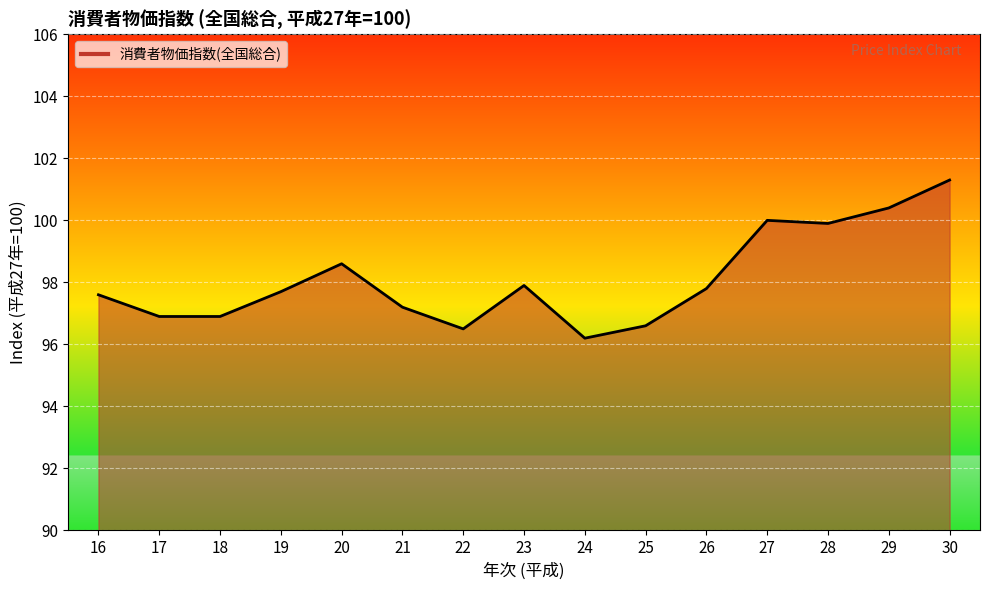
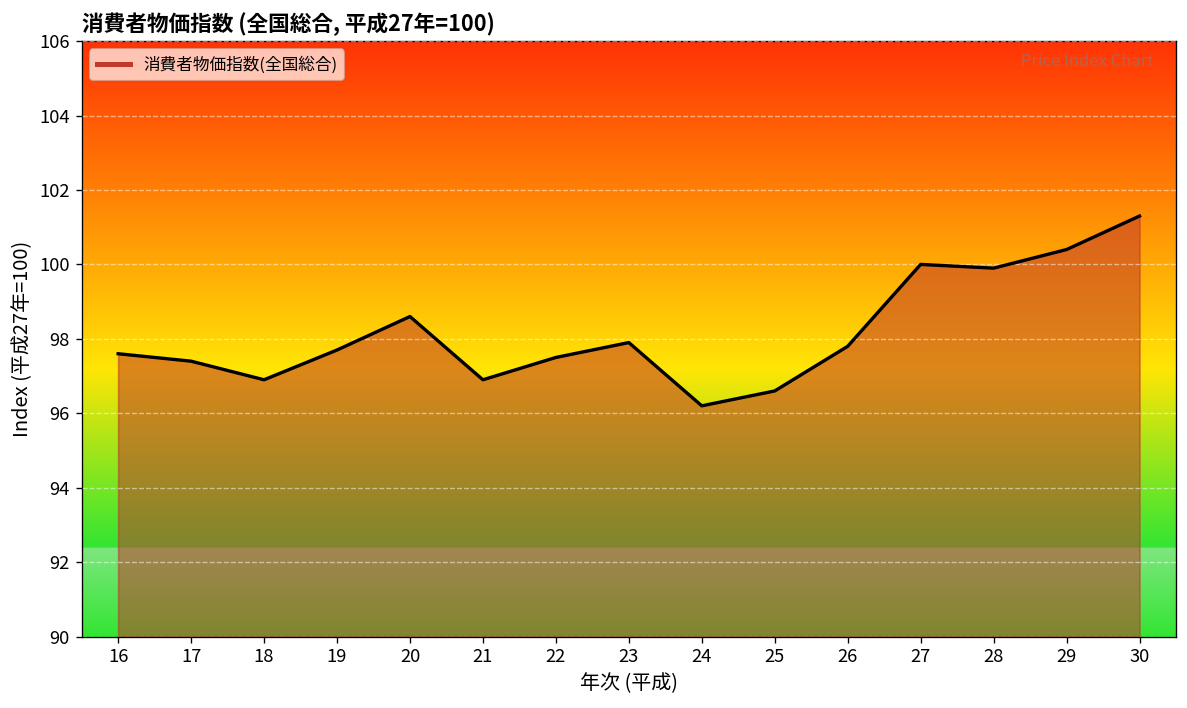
  {
    "16": 97.6,
-   "17": 96.9,
+   "17": 97.4,
    "18": 96.9,
    "19": 97.7,
    "20": 98.6,
-   "21": 97.2,
-   "22": 96.5,
+   "21": 96.9,
+   "22": 97.5,
    "23": 97.9,
    "24": 96.2,
    "25": 96.6,
    "26": 97.8,
    "27": 100.0,
    "28": 99.9,
    "29": 100.4,
    "30": 101.3
  }
